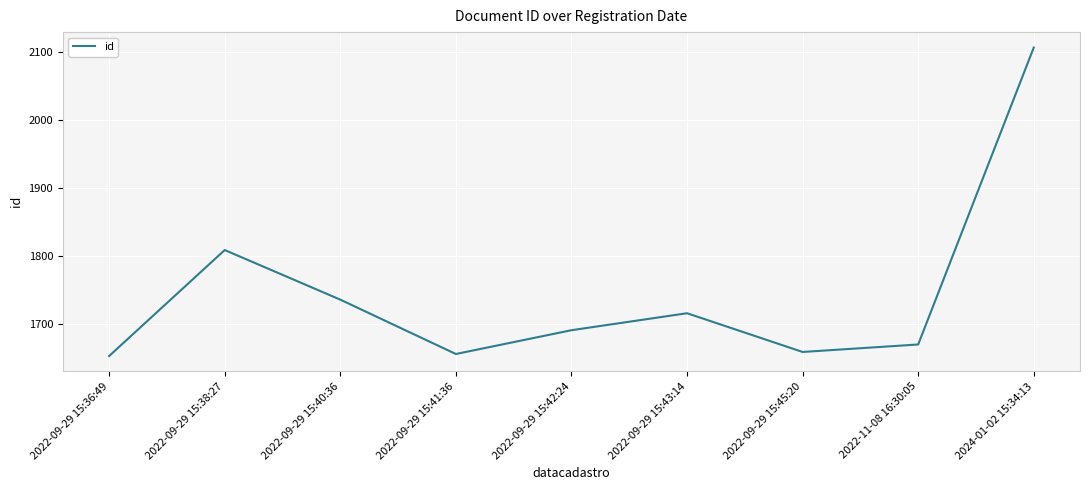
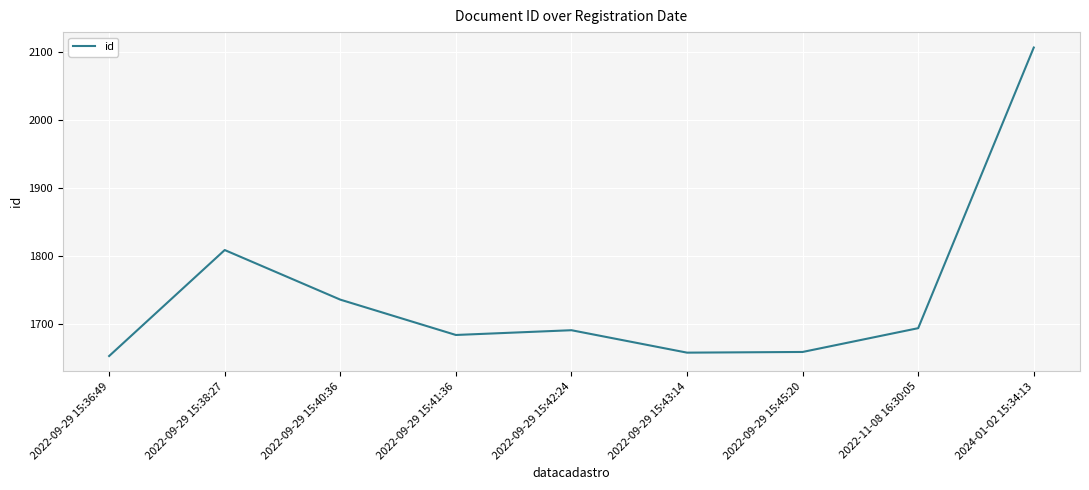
  {
    "2022-09-29 15:36:49": 1650,
    "2022-09-29 15:38:27": 1810,
    "2022-09-29 15:40:36": 1740,
-   "2022-09-29 15:41:36": 1660,
+   "2022-09-29 15:41:36": 1680,
    "2022-09-29 15:42:24": 1690,
-   "2022-09-29 15:43:14": 1720,
+   "2022-09-29 15:43:14": 1660,
    "2022-09-29 15:45:20": 1660,
-   "2022-11-08 16:30:05": 1670,
+   "2022-11-08 16:30:05": 1690,
    "2024-01-02 15:34:13": 2110
  }
